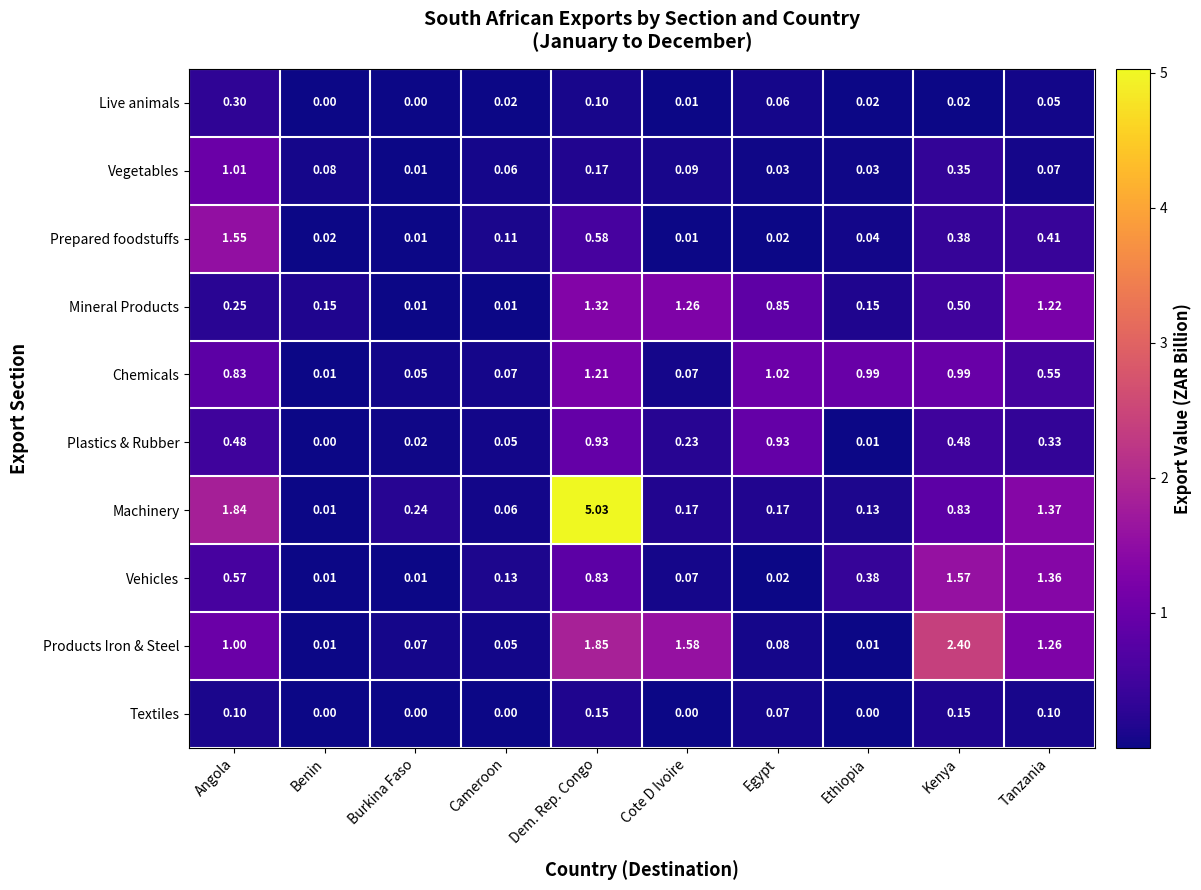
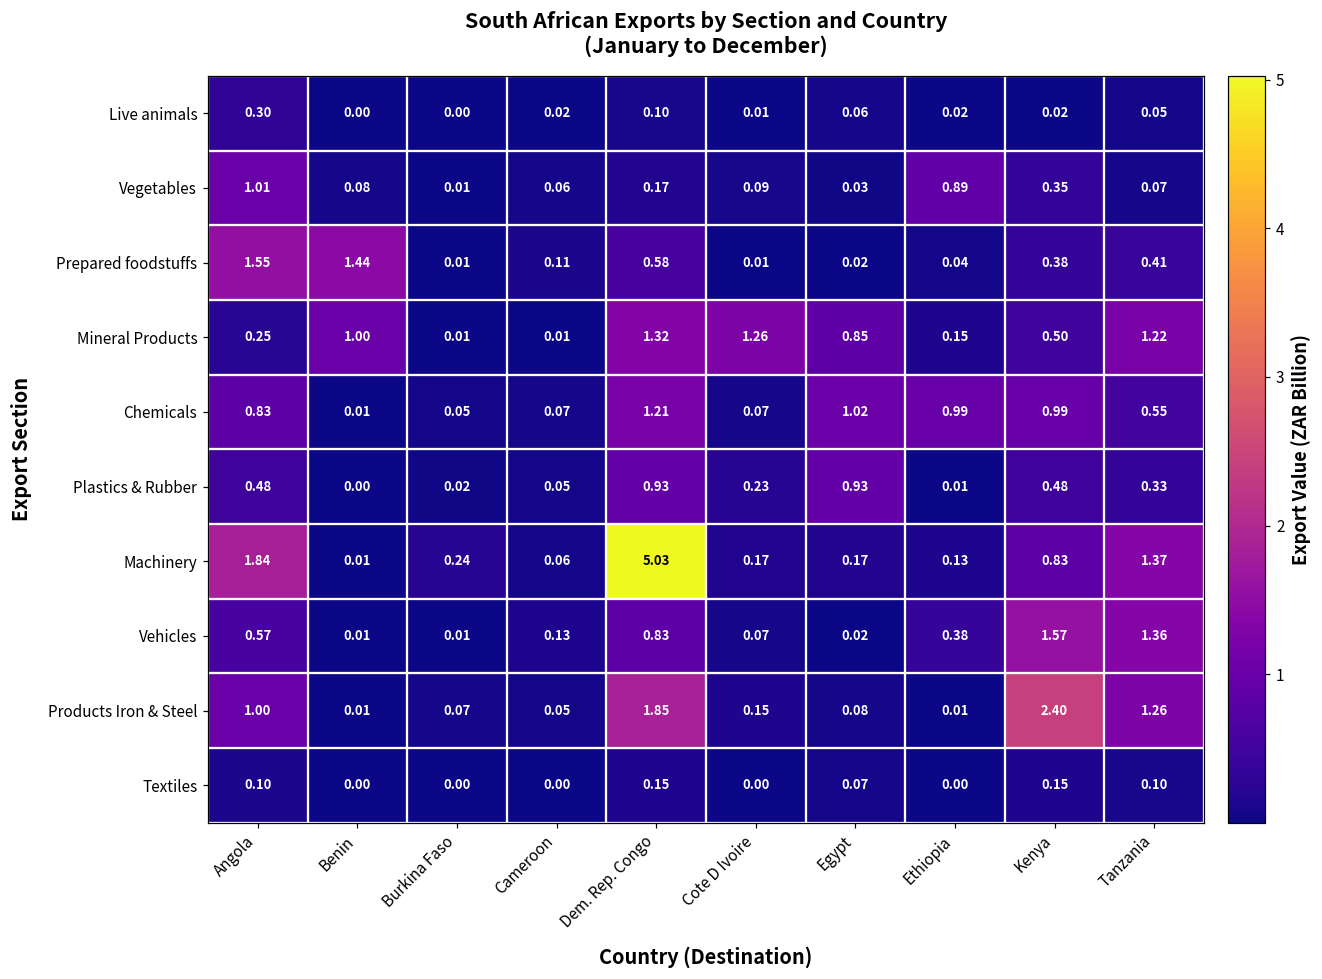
  {
    "Live animals": {
      "Angola": 0.30,
      "Benin": 0.00,
      "Burkina Faso": 0.00,
      "Cameroon": 0.02,
      "Dem. Rep. Congo": 0.10,
      "Cote D Ivoire": 0.01,
      "Egypt": 0.06,
      "Ethiopia": 0.02,
      "Kenya": 0.02,
      "Tanzania": 0.05
    },
    "Vegetables": {
      "Angola": 1.01,
      "Benin": 0.08,
      "Burkina Faso": 0.01,
      "Cameroon": 0.06,
      "Dem. Rep. Congo": 0.17,
      "Cote D Ivoire": 0.09,
      "Egypt": 0.03,
-     "Ethiopia": 0.03,
+     "Ethiopia": 0.89,
      "Kenya": 0.35,
      "Tanzania": 0.07
    },
    "Prepared foodstuffs": {
      "Angola": 1.55,
-     "Benin": 0.02,
+     "Benin": 1.44,
      "Burkina Faso": 0.01,
      "Cameroon": 0.11,
      "Dem. Rep. Congo": 0.58,
      "Cote D Ivoire": 0.01,
      "Egypt": 0.02,
      "Ethiopia": 0.04,
      "Kenya": 0.38,
      "Tanzania": 0.41
    },
    "Mineral Products": {
      "Angola": 0.25,
-     "Benin": 0.15,
+     "Benin": 1.00,
      "Burkina Faso": 0.01,
      "Cameroon": 0.01,
      "Dem. Rep. Congo": 1.32,
      "Cote D Ivoire": 1.26,
      "Egypt": 0.85,
      "Ethiopia": 0.15,
      "Kenya": 0.50,
      "Tanzania": 1.22
    },
    "Chemicals": {
      "Angola": 0.83,
      "Benin": 0.01,
      "Burkina Faso": 0.05,
      "Cameroon": 0.07,
      "Dem. Rep. Congo": 1.21,
      "Cote D Ivoire": 0.07,
      "Egypt": 1.02,
      "Ethiopia": 0.99,
      "Kenya": 0.99,
      "Tanzania": 0.55
    },
    "Plastics & Rubber": {
      "Angola": 0.48,
      "Benin": 0.00,
      "Burkina Faso": 0.02,
      "Cameroon": 0.05,
      "Dem. Rep. Congo": 0.93,
      "Cote D Ivoire": 0.23,
      "Egypt": 0.93,
      "Ethiopia": 0.01,
      "Kenya": 0.48,
      "Tanzania": 0.33
    },
    "Machinery": {
      "Angola": 1.84,
      "Benin": 0.01,
      "Burkina Faso": 0.24,
      "Cameroon": 0.06,
      "Dem. Rep. Congo": 5.03,
      "Cote D Ivoire": 0.17,
      "Egypt": 0.17,
      "Ethiopia": 0.13,
      "Kenya": 0.83,
      "Tanzania": 1.37
    },
    "Vehicles": {
      "Angola": 0.57,
      "Benin": 0.01,
      "Burkina Faso": 0.01,
      "Cameroon": 0.13,
      "Dem. Rep. Congo": 0.83,
      "Cote D Ivoire": 0.07,
      "Egypt": 0.02,
      "Ethiopia": 0.38,
      "Kenya": 1.57,
      "Tanzania": 1.36
    },
    "Products Iron & Steel": {
      "Angola": 1.00,
      "Benin": 0.01,
      "Burkina Faso": 0.07,
      "Cameroon": 0.05,
      "Dem. Rep. Congo": 1.85,
-     "Cote D Ivoire": 1.58,
+     "Cote D Ivoire": 0.15,
      "Egypt": 0.08,
      "Ethiopia": 0.01,
      "Kenya": 2.40,
      "Tanzania": 1.26
    },
    "Textiles": {
      "Angola": 0.10,
      "Benin": 0.00,
      "Burkina Faso": 0.00,
      "Cameroon": 0.00,
      "Dem. Rep. Congo": 0.15,
      "Cote D Ivoire": 0.00,
      "Egypt": 0.07,
      "Ethiopia": 0.00,
      "Kenya": 0.15,
      "Tanzania": 0.10
    }
  }
